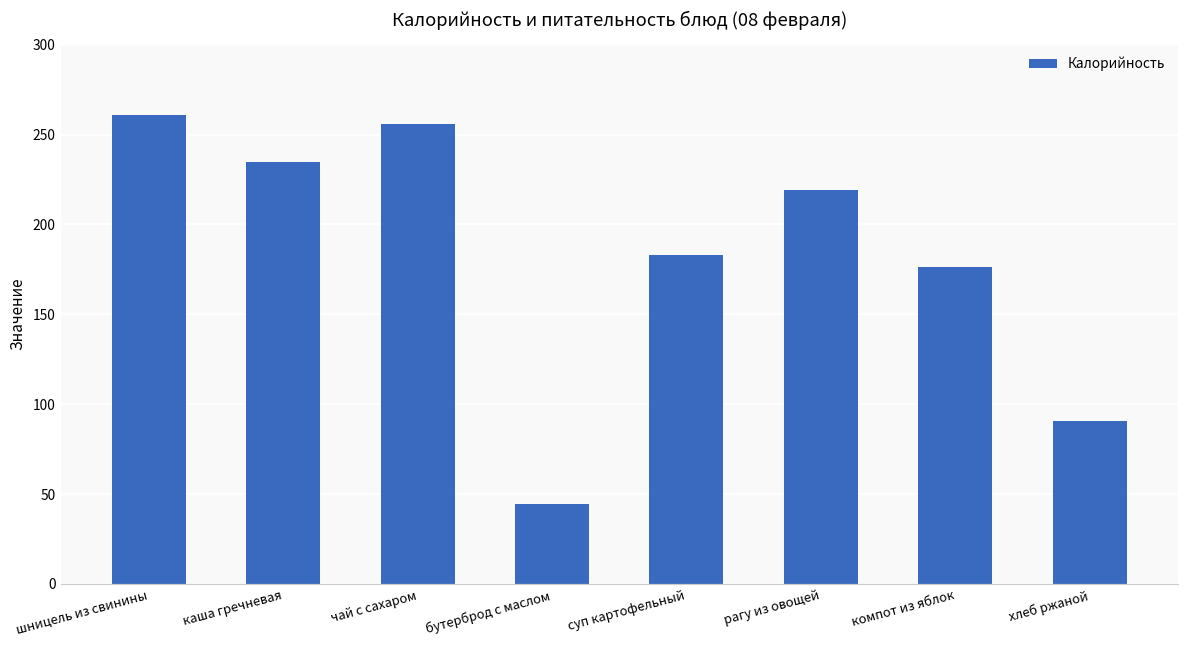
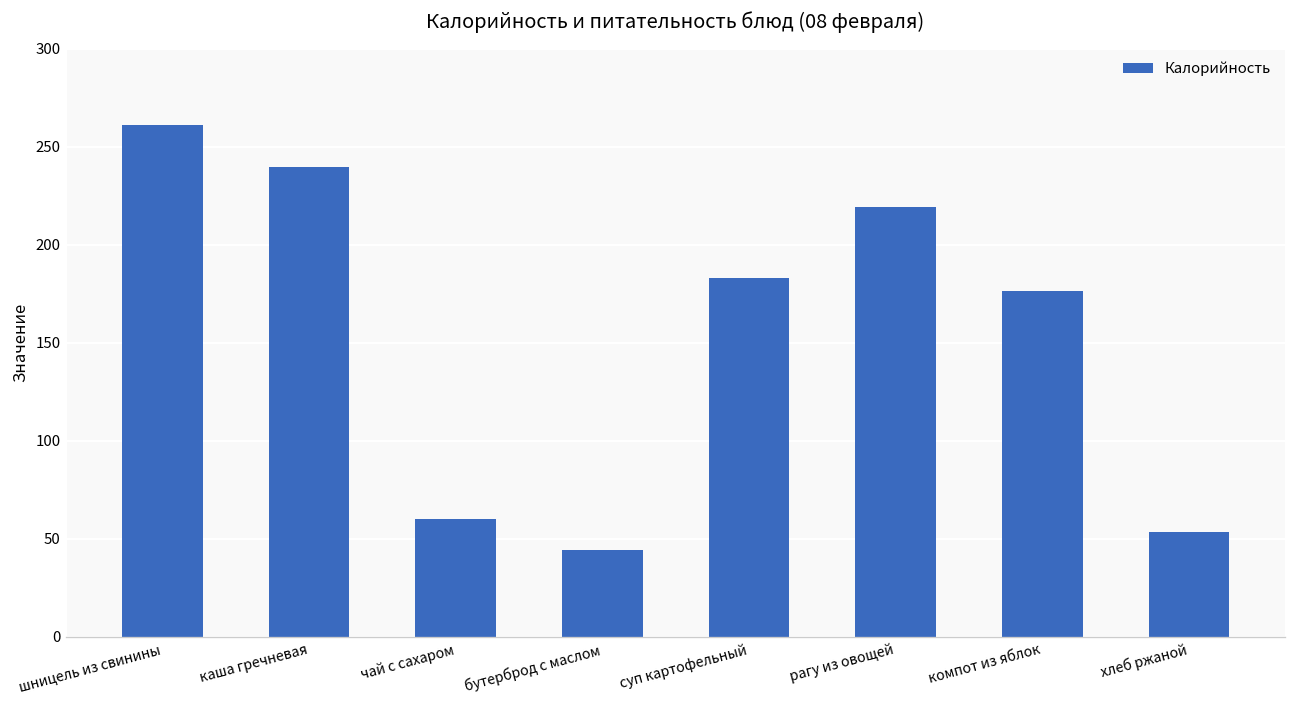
  {
    "шницель из свинины": 261,
-   "каша гречневая": 235,
-   "чай с сахаром": 256,
+   "каша гречневая": 240,
+   "чай с сахаром": 60,
    "бутерброд с маслом": 45,
    "суп картофельный": 183,
    "рагу из овощей": 219,
    "компот из яблок": 176,
-   "хлеб ржаной": 91
+   "хлеб ржаной": 54
  }
